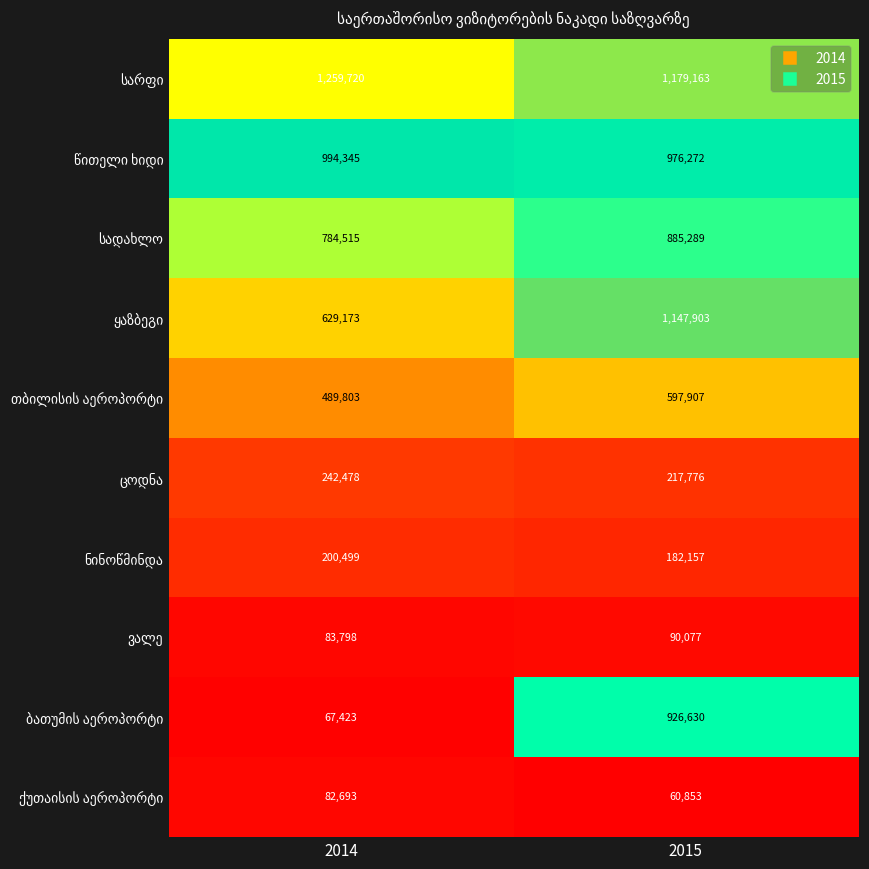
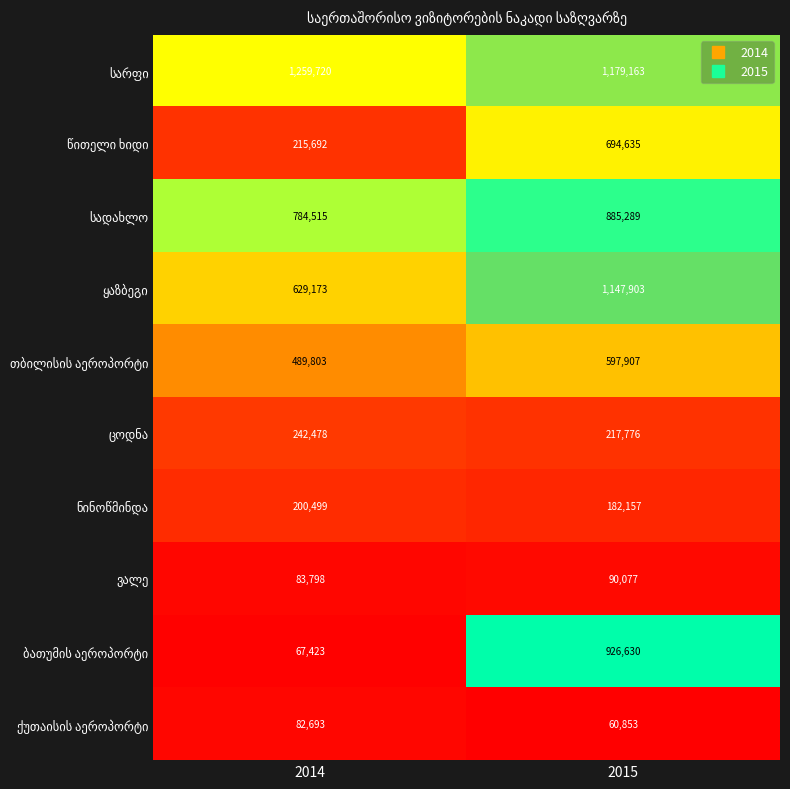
  {
    "სარფი": {
      "2014": "1,259,720",
      "2015": "1,179,163"
    },
    "წითელი ხიდი": {
-     "2014": "994,345",
-     "2015": "976,272"
+     "2014": "215,692",
+     "2015": "694,635"
    },
    "სადახლო": {
      "2014": "784,515",
      "2015": "885,289"
    },
    "ყაზბეგი": {
      "2014": "629,173",
      "2015": "1,147,903"
    },
    "თბილისის აეროპორტი": {
      "2014": "489,803",
      "2015": "597,907"
    },
    "ცოდნა": {
      "2014": "242,478",
      "2015": "217,776"
    },
    "ნინოწმინდა": {
      "2014": "200,499",
      "2015": "182,157"
    },
    "ვალე": {
      "2014": "83,798",
      "2015": "90,077"
    },
    "ბათუმის აეროპორტი": {
      "2014": "67,423",
      "2015": "926,630"
    },
    "ქუთაისის აეროპორტი": {
      "2014": "82,693",
      "2015": "60,853"
    }
  }
